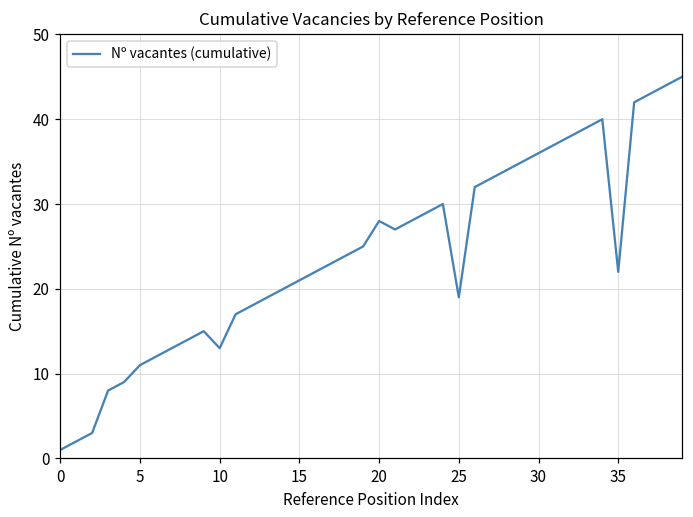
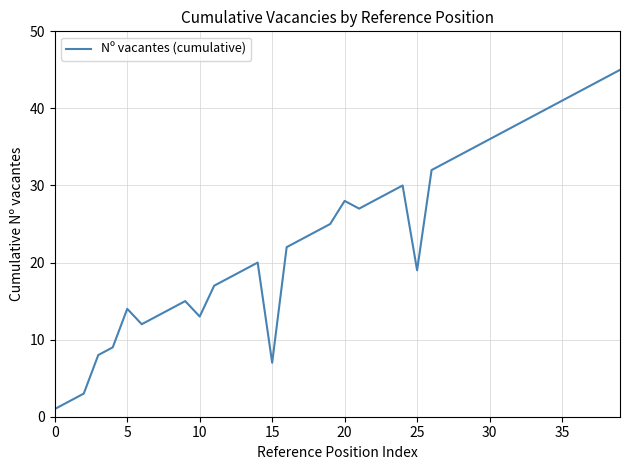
  {
    "0": 1,
-   "5": 11,
+   "5": 14,
    "10": 13,
-   "15": 21,
+   "15": 7,
    "20": 28,
    "25": 19,
    "30": 36,
-   "35": 22
+   "35": 41
  }
